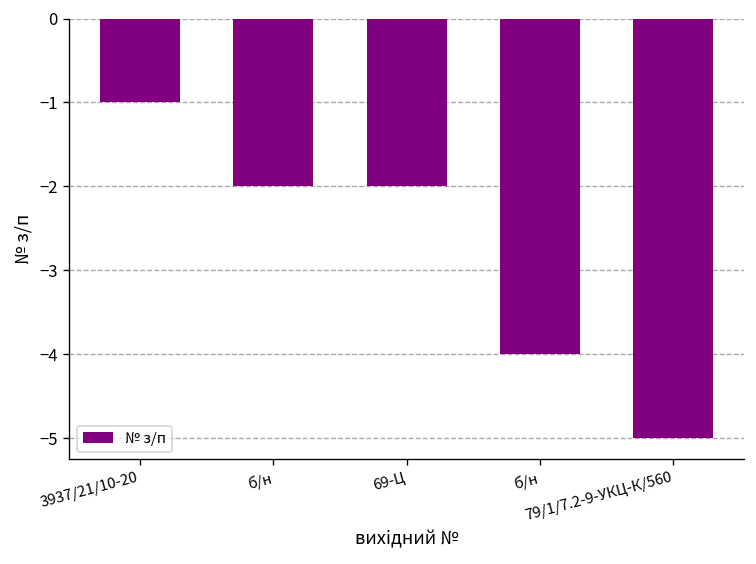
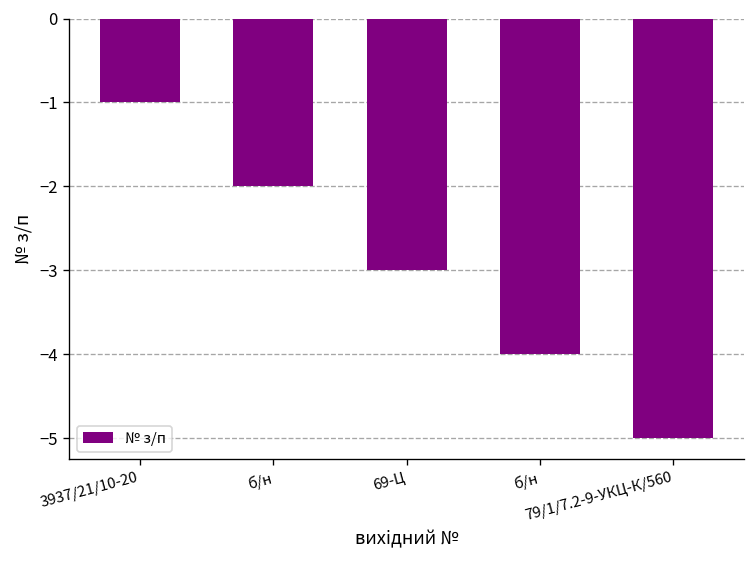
  {
    "3937/21/10-20": -1.0,
-   "69-Ц": -2.0,
+   "69-Ц": -3.0,
    "79/1/7.2-9-УКЦ-К/560": -5.0
  }
